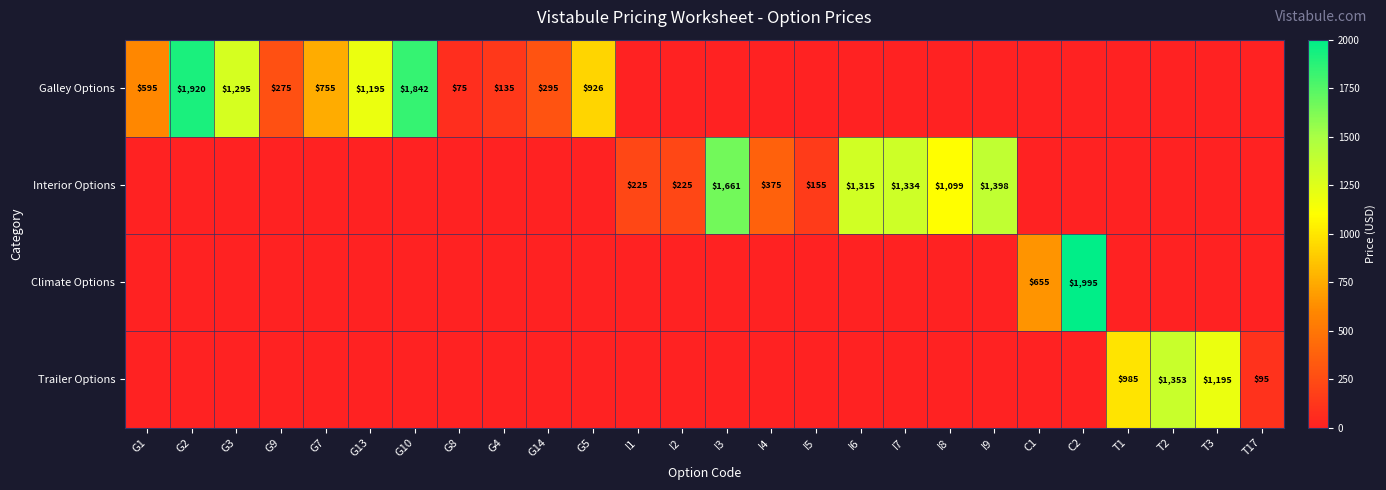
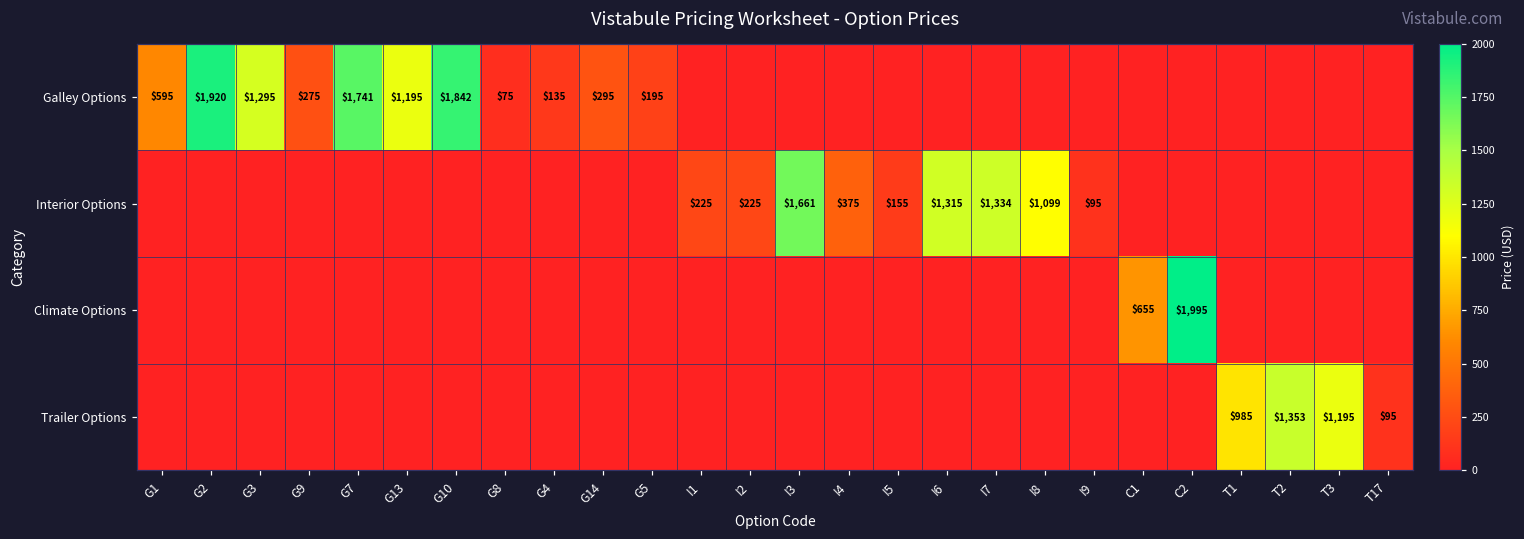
  {
    "Galley Options": {
      "G1": "$595",
      "G2": "$1,920",
      "G3": "$1,295",
      "G9": "$275",
-     "G7": "$755",
+     "G7": "$1,741",
      "G13": "$1,195",
      "G10": "$1,842",
      "G8": "$75",
      "G4": "$135",
      "G14": "$295",
-     "G5": "$926"
+     "G5": "$195"
    },
    "Interior Options": {
      "I1": "$225",
      "I2": "$225",
      "I3": "$1,661",
      "I4": "$375",
      "I5": "$155",
      "I6": "$1,315",
      "I7": "$1,334",
      "I8": "$1,099",
-     "I9": "$1,398"
+     "I9": "$95"
    },
    "Climate Options": {
      "C1": "$655",
      "C2": "$1,995"
    },
    "Trailer Options": {
      "T1": "$985",
      "T2": "$1,353",
      "T3": "$1,195",
      "T17": "$95"
    }
  }
